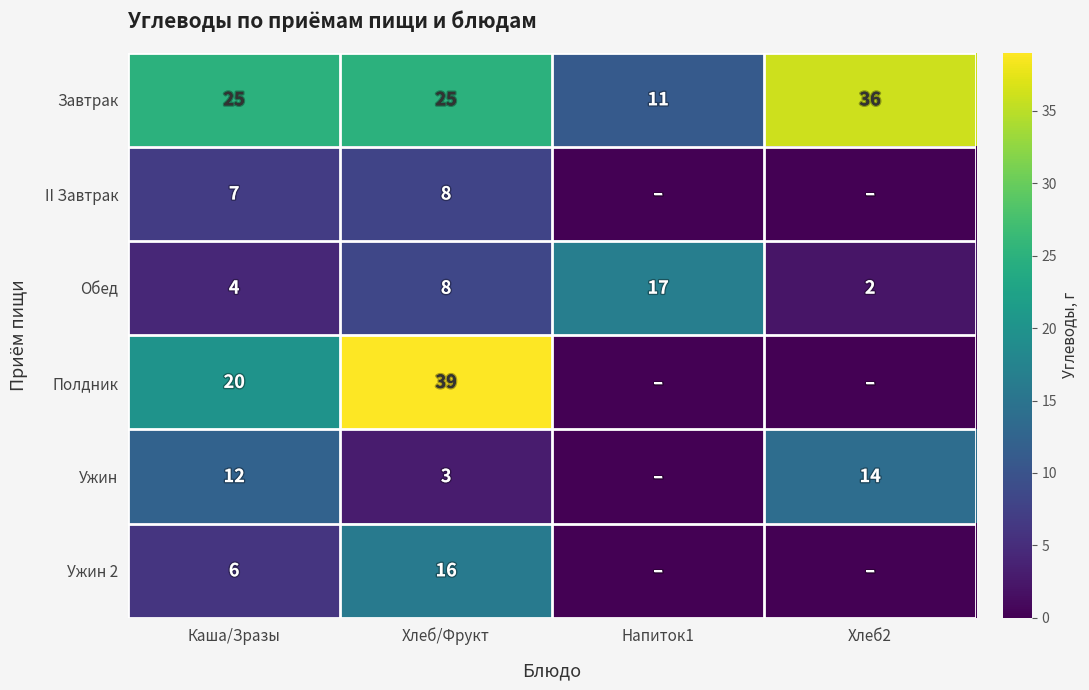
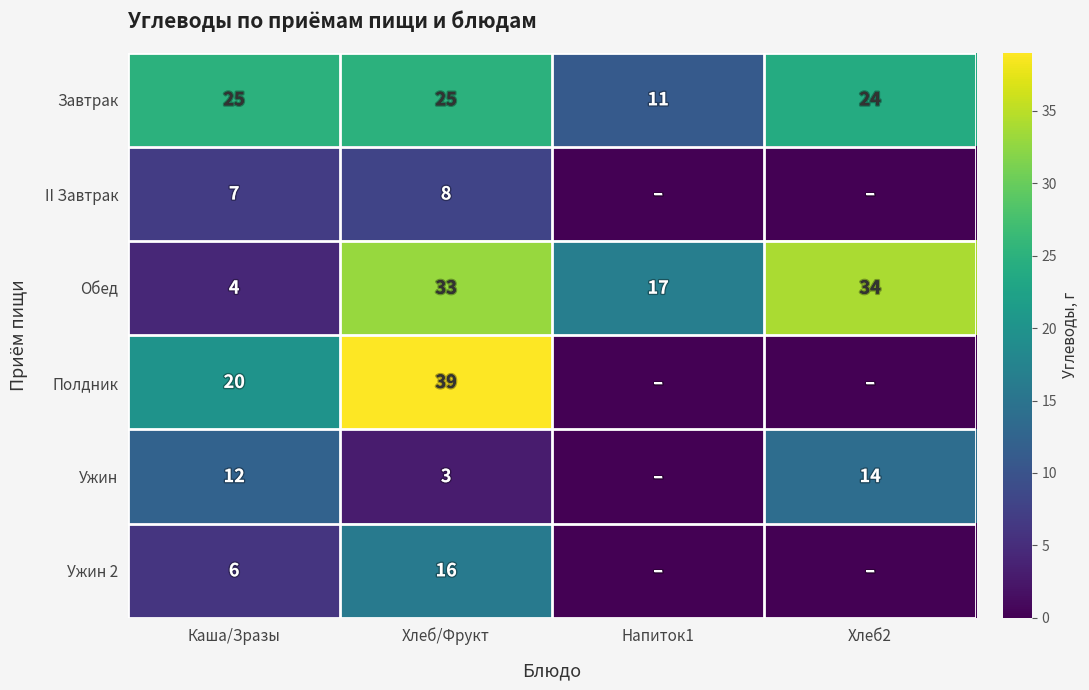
  {
    "Завтрак": {
      "Каша/Зразы": 25,
      "Хлеб/Фрукт": 25,
      "Напиток1": 11,
-     "Хлеб2": 36
+     "Хлеб2": 24
    },
    "II Завтрак": {
      "Каша/Зразы": 7,
      "Хлеб/Фрукт": 8
    },
    "Обед": {
      "Каша/Зразы": 4,
-     "Хлеб/Фрукт": 8,
+     "Хлеб/Фрукт": 33,
      "Напиток1": 17,
-     "Хлеб2": 2
+     "Хлеб2": 34
    },
    "Полдник": {
      "Каша/Зразы": 20,
      "Хлеб/Фрукт": 39
    },
    "Ужин": {
      "Каша/Зразы": 12,
      "Хлеб/Фрукт": 3,
      "Хлеб2": 14
    },
    "Ужин 2": {
      "Каша/Зразы": 6,
      "Хлеб/Фрукт": 16
    }
  }
